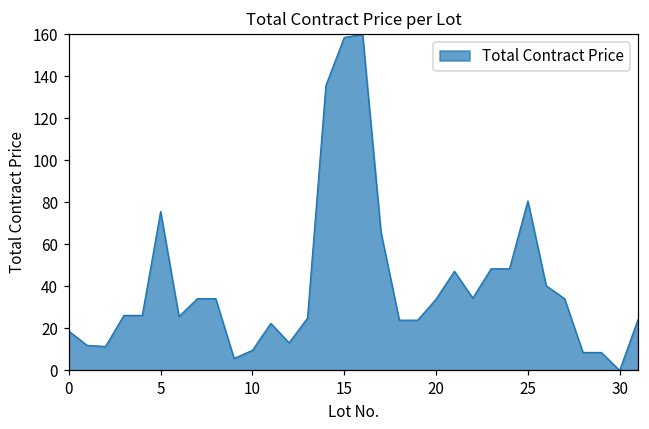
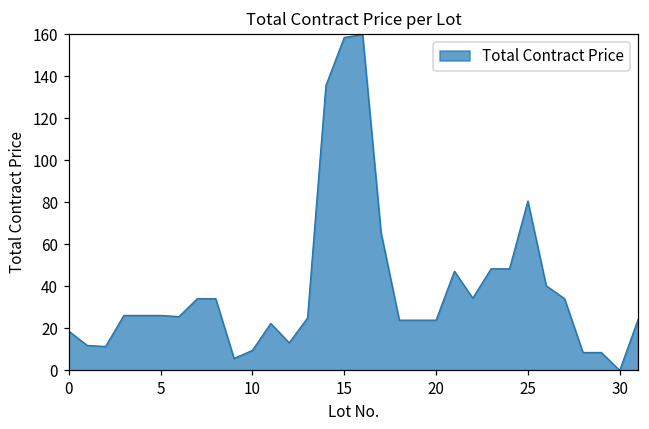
  {
    "0": 19,
-   "5": 76,
+   "5": 26,
    "10": 10,
    "15": 159,
-   "20": 34,
+   "20": 24,
    "25": 81,
    "30": 0
  }
